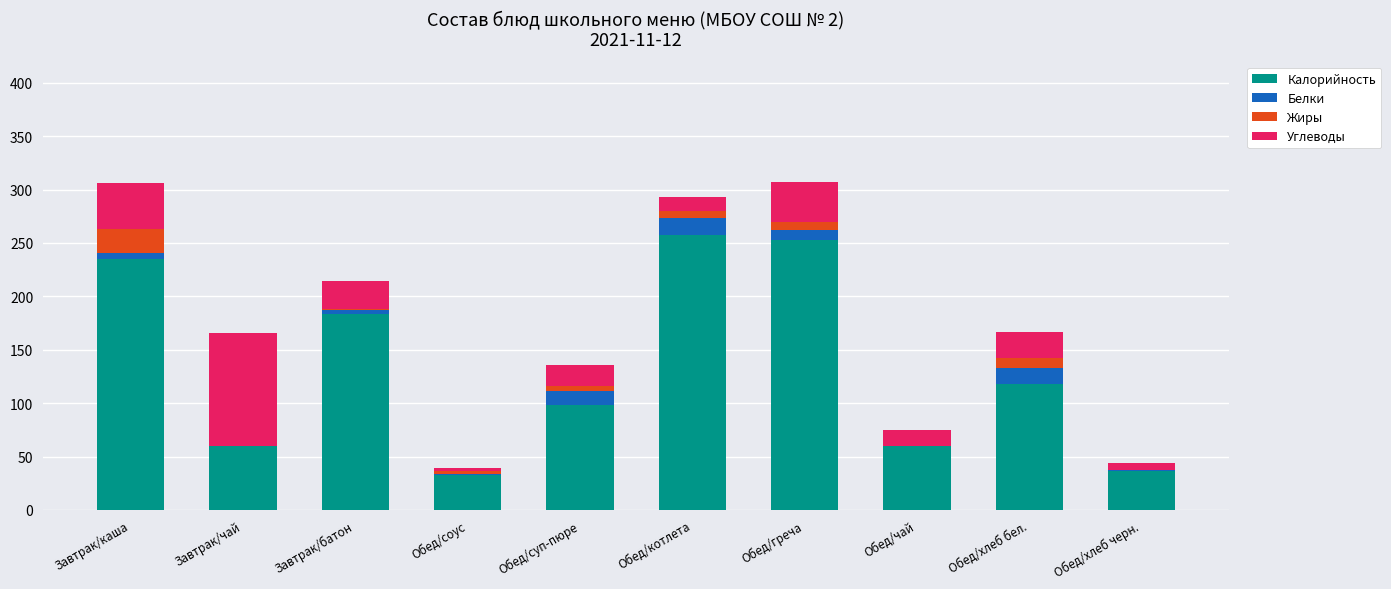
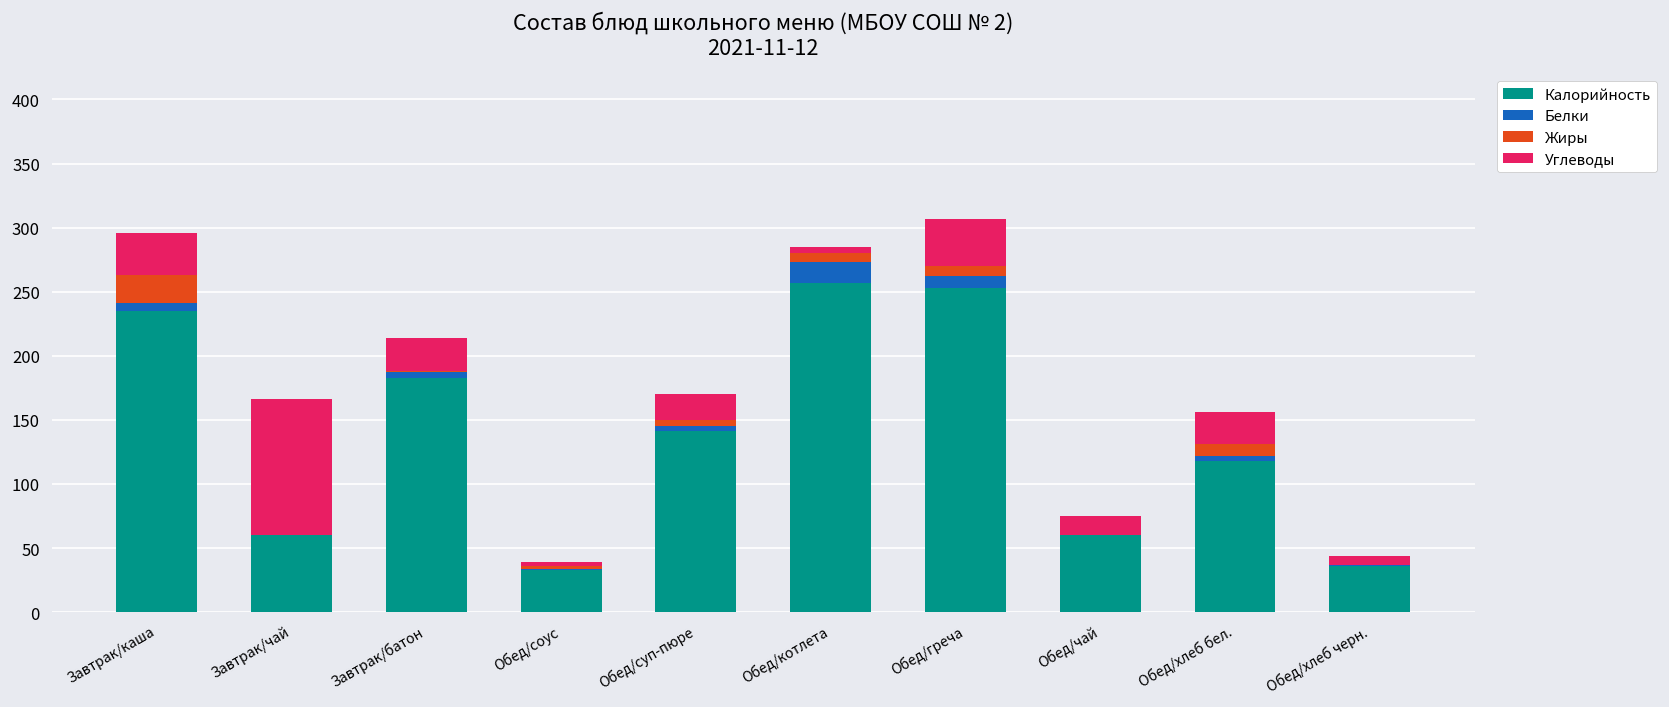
  {
    "Калорийность": {
      "Завтрак/каша": 235,
      "Завтрак/чай": 60,
      "Завтрак/батон": 183,
      "Обед/соус": 33,
-     "Обед/суп-пюре": 98,
+     "Обед/суп-пюре": 141,
      "Обед/котлета": 257,
      "Обед/греча": 253,
      "Обед/чай": 60,
      "Обед/хлеб бел.": 118,
      "Обед/хлеб черн.": 36
    },
    "Белки": {
      "Завтрак/каша": 6,
      "Завтрак/чай": 0,
      "Завтрак/батон": 4,
-     "Обед/суп-пюре": 13,
+     "Обед/суп-пюре": 4,
      "Обед/котлета": 16,
      "Обед/греча": 9,
      "Обед/чай": 0,
-     "Обед/хлеб бел.": 15
+     "Обед/хлеб бел.": 4
    },
    "Жиры": {
      "Завтрак/каша": 22,
      "Завтрак/чай": 0,
      "Обед/суп-пюре": 5,
      "Обед/котлета": 7,
      "Обед/греча": 8,
      "Обед/чай": 0,
      "Обед/хлеб бел.": 9,
      "Обед/хлеб черн.": 0
    },
    "Углеводы": {
-     "Завтрак/каша": 43,
+     "Завтрак/каша": 33,
      "Завтрак/чай": 106,
      "Завтрак/батон": 26,
      "Обед/соус": 3,
      "Обед/суп-пюре": 20,
-     "Обед/котлета": 13,
+     "Обед/котлета": 5,
      "Обед/греча": 37,
      "Обед/чай": 15,
      "Обед/хлеб бел.": 25,
      "Обед/хлеб черн.": 7
    }
  }
